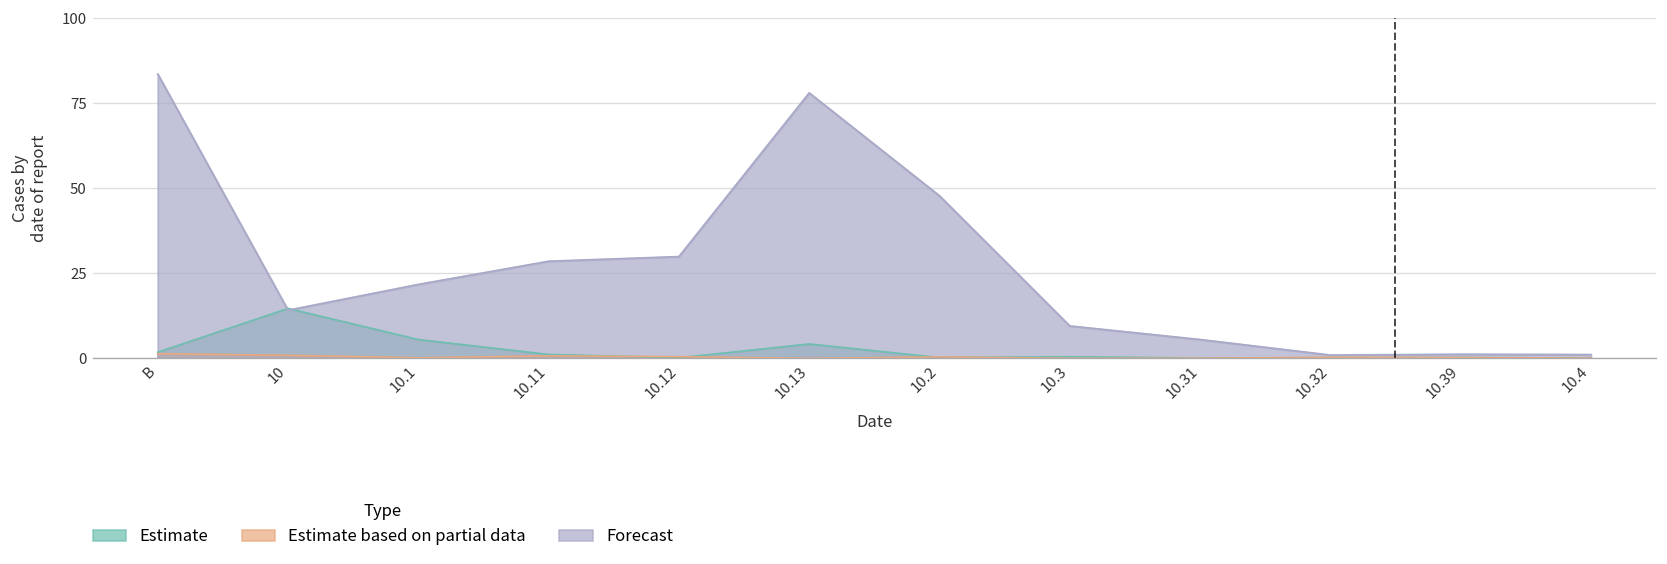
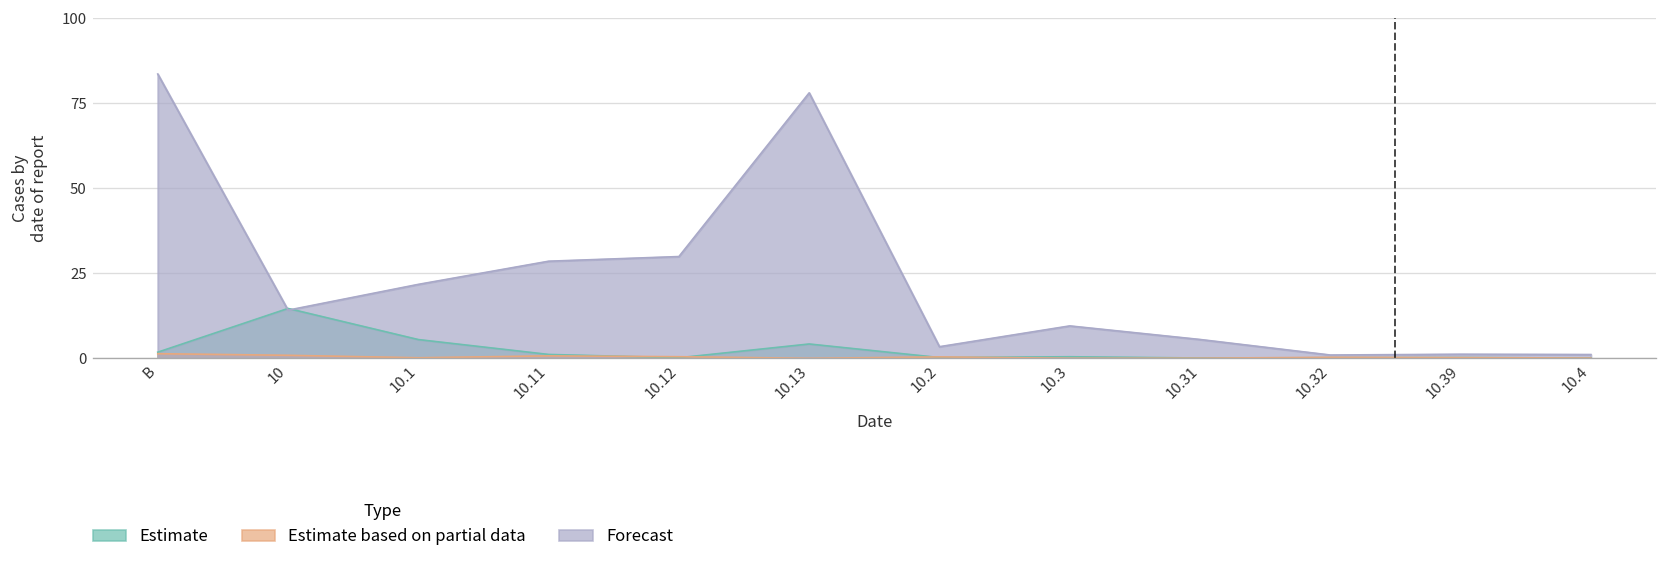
  {
    "Estimate": {
      "10.1": 6,
      "10.13": 4
    },
    "Estimate based on partial data": {
      "10": 1,
      "10.1": 0,
      "10.13": 0
    },
    "Forecast": {
      "B": 84,
      "10.1": 22,
      "10.11": 29,
      "10.12": 30,
      "10.13": 78,
-     "10.2": 48,
+     "10.2": 3,
      "10.3": 10,
      "10.31": 6,
      "10.39": 1,
      "10.4": 1
    }
  }
